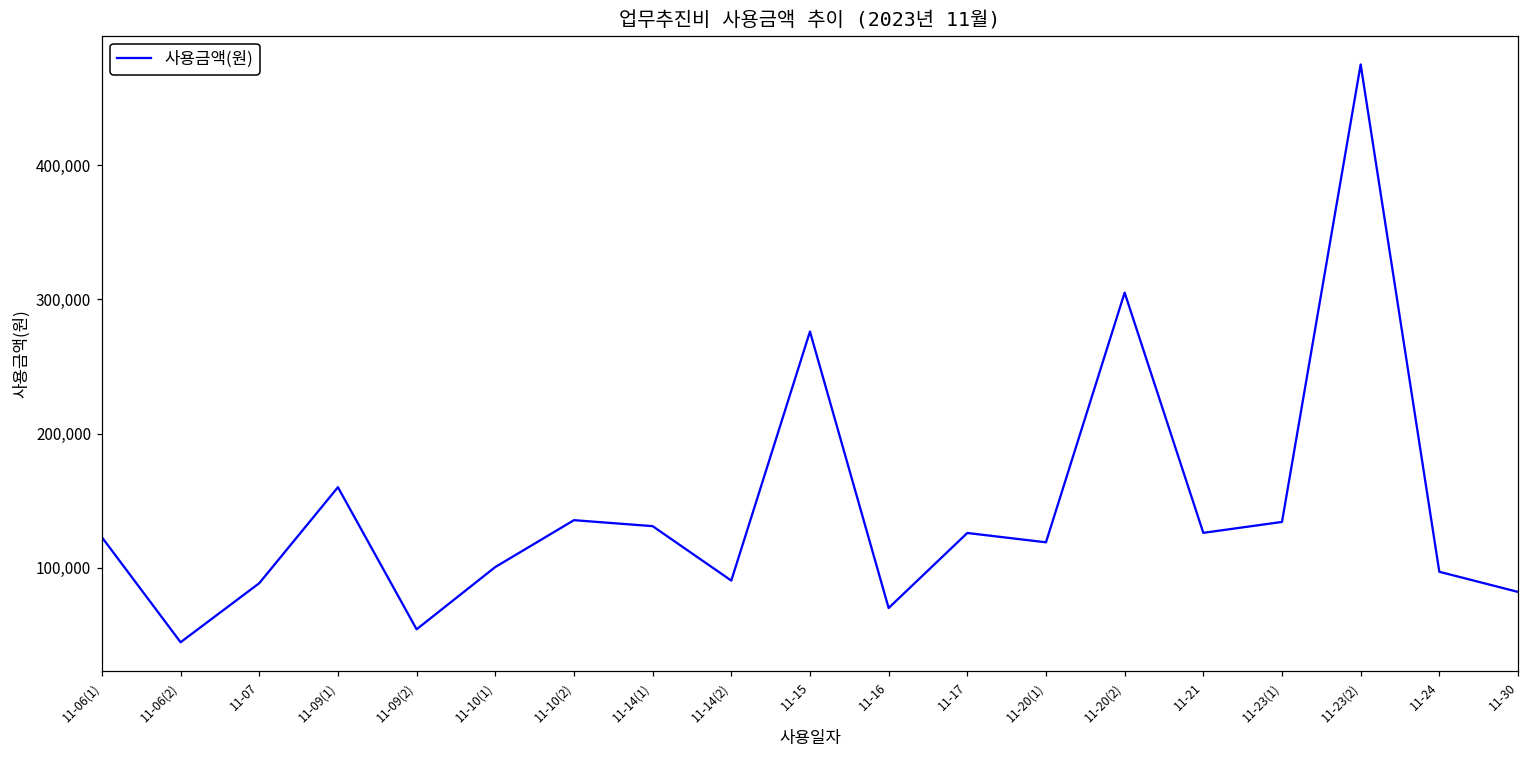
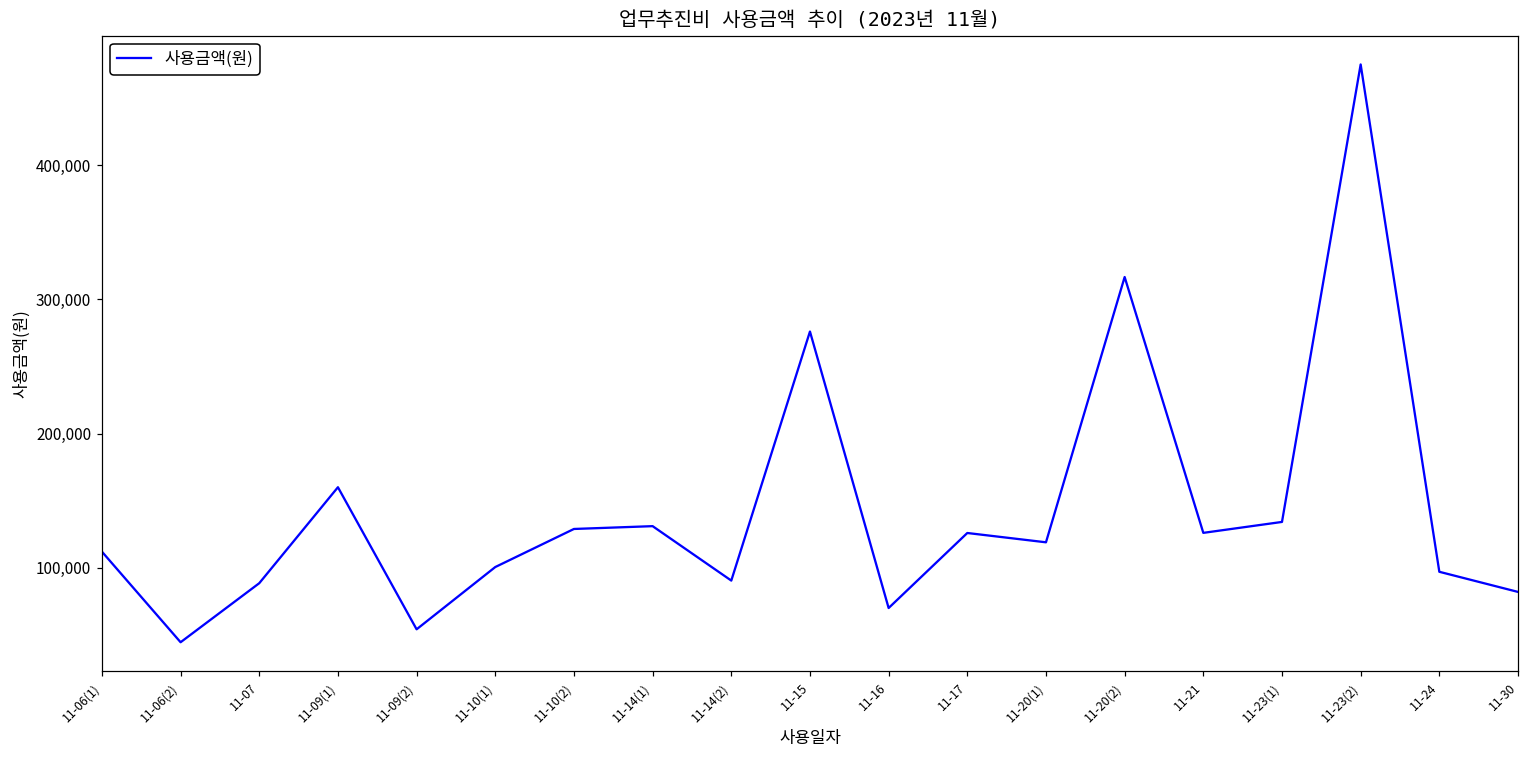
  {
-   "11-06(1)": "123,000",
+   "11-06(1)": "112,000",
    "11-06(2)": "45,000",
    "11-07": "89,000",
    "11-09(1)": "160,000",
    "11-09(2)": "54,000",
    "11-10(1)": "101,000",
-   "11-10(2)": "135,000",
+   "11-10(2)": "129,000",
    "11-14(1)": "131,000",
    "11-14(2)": "90,000",
    "11-15": "276,000",
    "11-16": "70,000",
    "11-17": "126,000",
    "11-20(1)": "119,000",
-   "11-20(2)": "305,000",
+   "11-20(2)": "317,000",
    "11-21": "126,000",
    "11-23(1)": "134,000",
    "11-23(2)": "475,000",
    "11-24": "97,000",
    "11-30": "82,000"
  }
